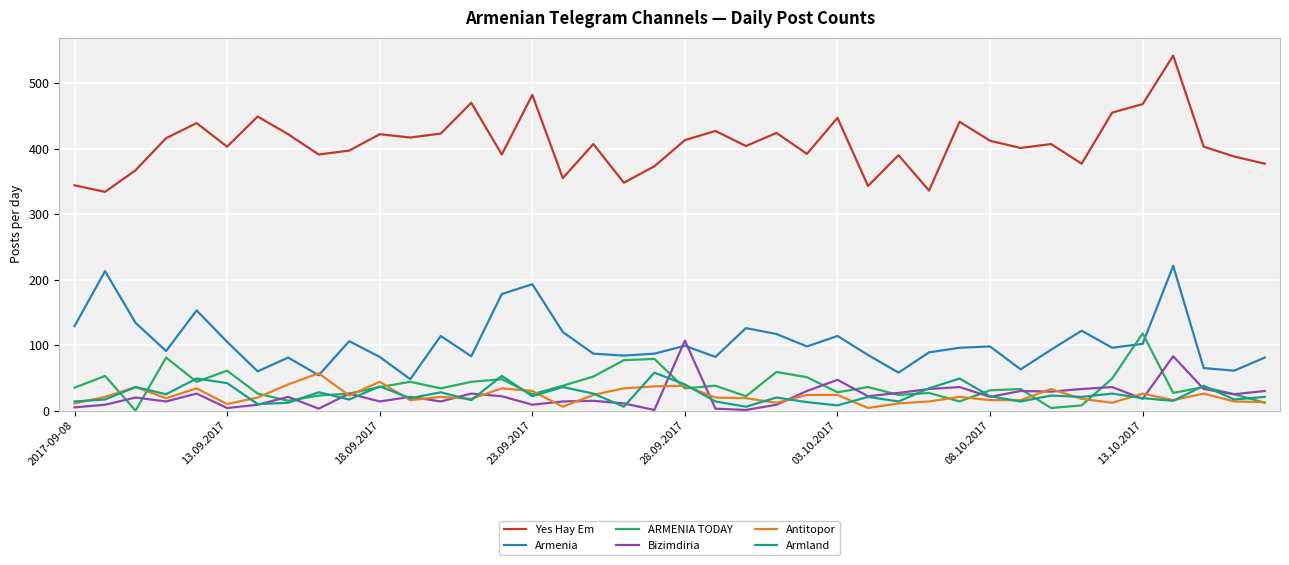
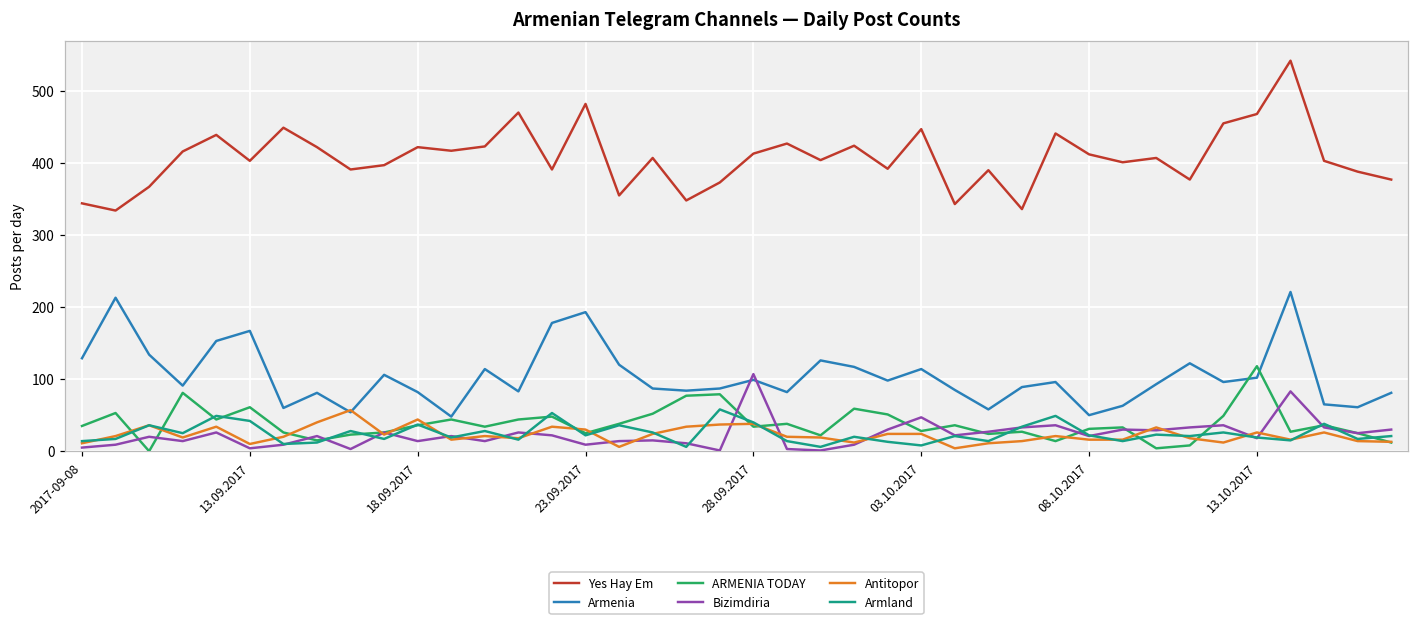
  {
    "Yes Hay Em": {
      "2017-09-08": 340,
      "13.09.2017": 400,
      "18.09.2017": 420,
      "23.09.2017": 480,
      "28.09.2017": 410,
      "03.10.2017": 450,
      "08.10.2017": 410,
      "13.10.2017": 470
    },
    "Armenia": {
      "2017-09-08": 130,
-     "13.09.2017": 110,
+     "13.09.2017": 170,
      "18.09.2017": 80,
      "23.09.2017": 190,
      "28.09.2017": 100,
      "03.10.2017": 110,
-     "08.10.2017": 100,
+     "08.10.2017": 50,
      "13.10.2017": 100
    },
    "Bizimdiria": {
      "2017-09-08": 10,
      "13.09.2017": 0,
      "18.09.2017": 10,
      "23.09.2017": 10,
      "28.09.2017": 110,
      "03.10.2017": 50
    },
    "Antitopor": {
      "13.09.2017": 10,
      "18.09.2017": 40,
      "23.09.2017": 30,
      "03.10.2017": 20,
      "08.10.2017": 20,
      "13.10.2017": 30
    }
  }
